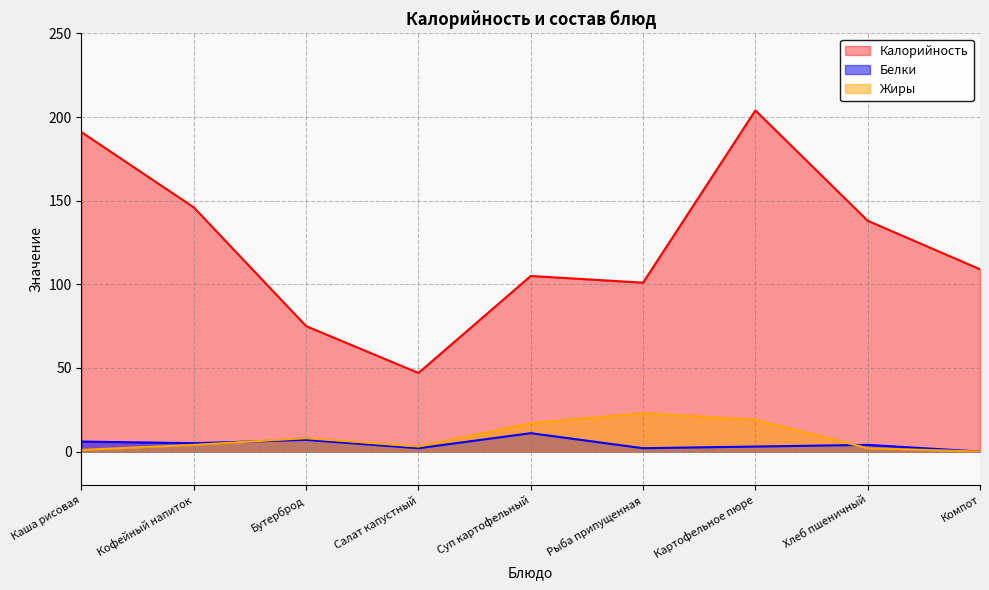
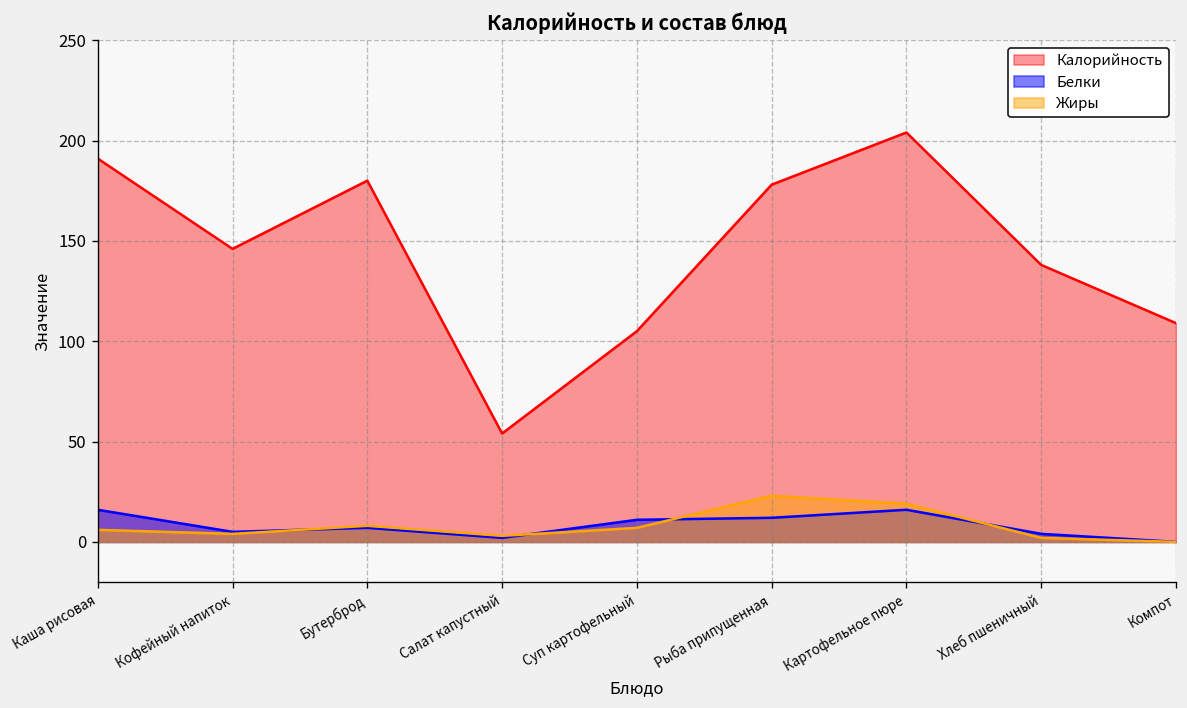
  {
    "Калорийность": {
      "Каша рисовая": 191,
      "Кофейный напиток": 146,
-     "Бутерброд": 75,
-     "Салат капустный": 47,
+     "Бутерброд": 180,
+     "Салат капустный": 54,
      "Суп картофельный": 105,
-     "Рыба припущенная": 101,
+     "Рыба припущенная": 178,
      "Картофельное пюре": 204,
      "Хлеб пшеничный": 138,
      "Компот": 109
    },
    "Белки": {
-     "Каша рисовая": 6,
+     "Каша рисовая": 16,
      "Суп картофельный": 11,
-     "Рыба припущенная": 2,
-     "Картофельное пюре": 3,
+     "Рыба припущенная": 12,
+     "Картофельное пюре": 16,
      "Хлеб пшеничный": 4
    },
    "Жиры": {
-     "Каша рисовая": 1,
-     "Суп картофельный": 17,
+     "Каша рисовая": 6,
+     "Суп картофельный": 7,
      "Рыба припущенная": 23,
      "Картофельное пюре": 19,
      "Хлеб пшеничный": 2
    }
  }
